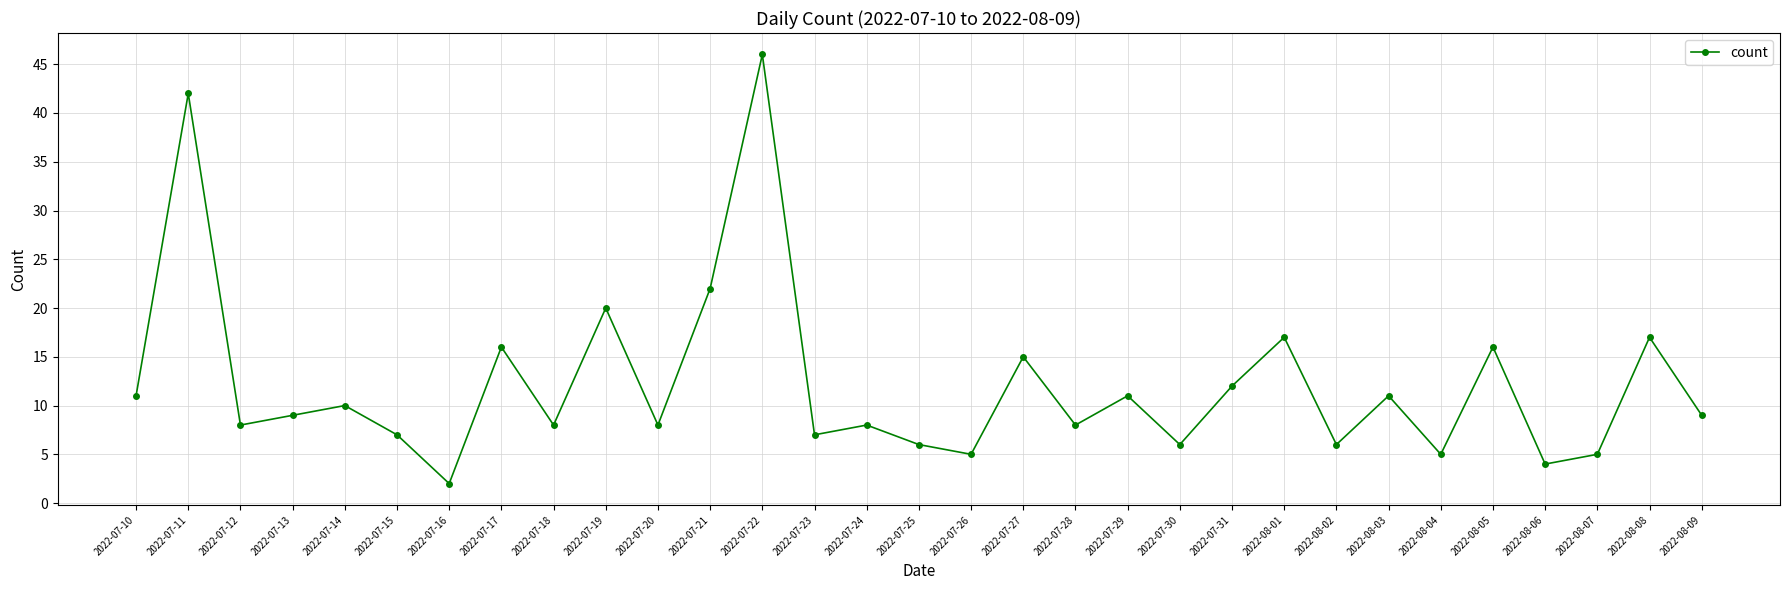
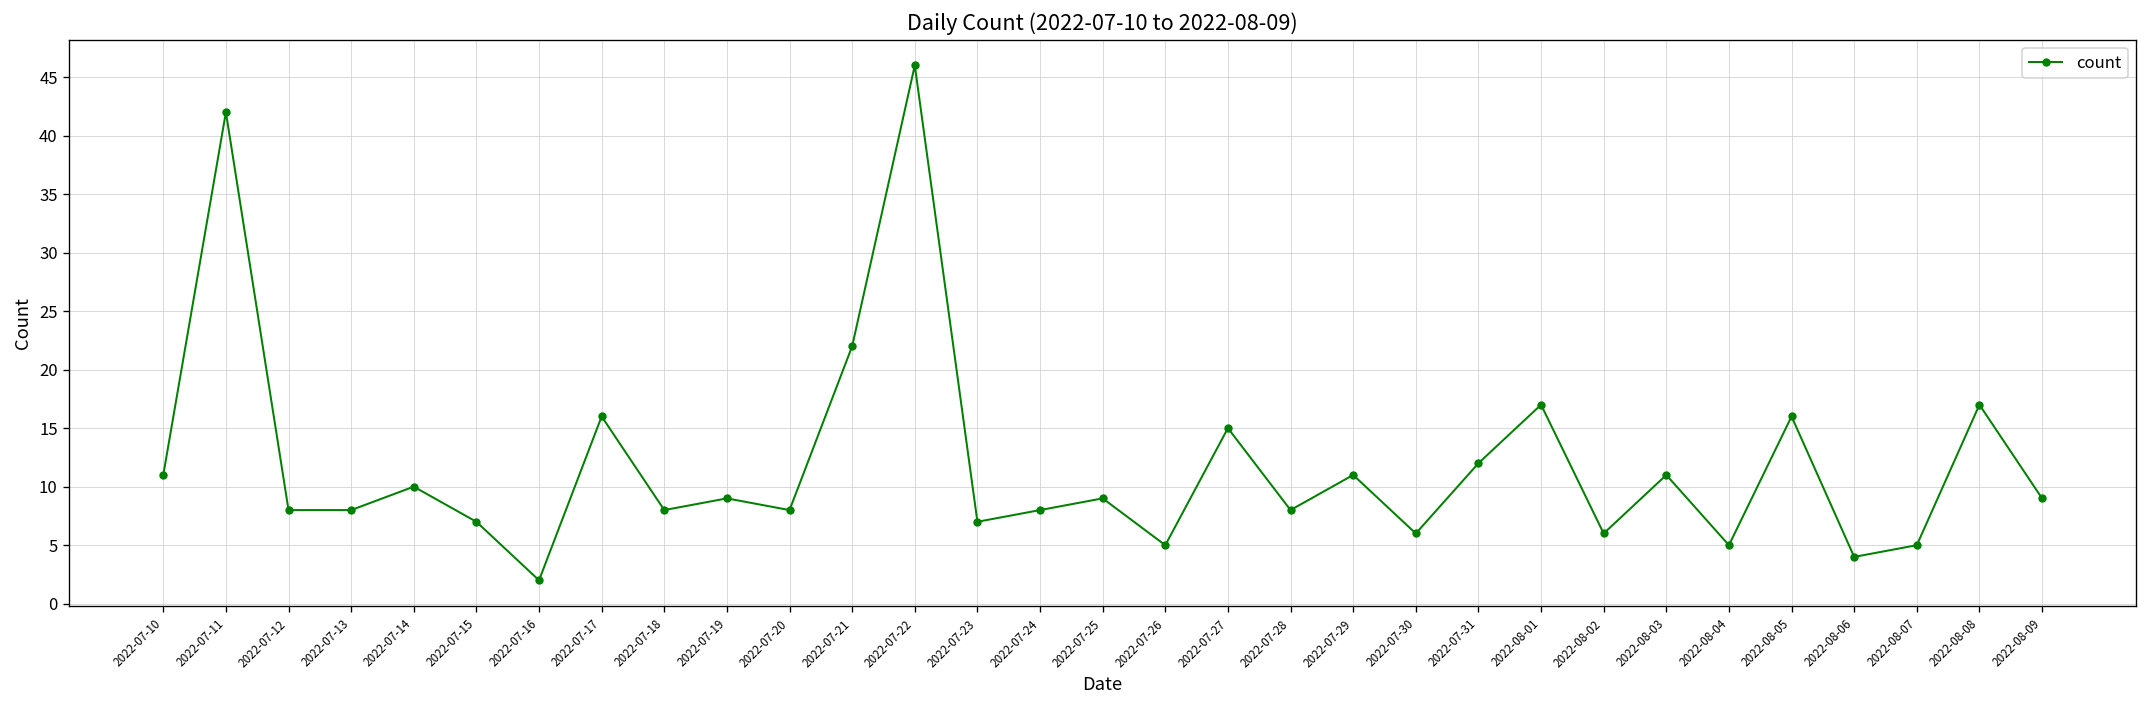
  {
    "2022-07-10": 11,
    "2022-07-11": 42,
    "2022-07-12": 8,
-   "2022-07-13": 9,
+   "2022-07-13": 8,
    "2022-07-14": 10,
    "2022-07-15": 7,
    "2022-07-16": 2,
    "2022-07-17": 16,
    "2022-07-18": 8,
-   "2022-07-19": 20,
+   "2022-07-19": 9,
    "2022-07-20": 8,
    "2022-07-21": 22,
    "2022-07-22": 46,
    "2022-07-23": 7,
    "2022-07-24": 8,
-   "2022-07-25": 6,
+   "2022-07-25": 9,
    "2022-07-26": 5,
    "2022-07-27": 15,
    "2022-07-28": 8,
    "2022-07-29": 11,
    "2022-07-30": 6,
    "2022-07-31": 12,
    "2022-08-01": 17,
    "2022-08-02": 6,
    "2022-08-03": 11,
    "2022-08-04": 5,
    "2022-08-05": 16,
    "2022-08-06": 4,
    "2022-08-07": 5,
    "2022-08-08": 17,
    "2022-08-09": 9
  }
